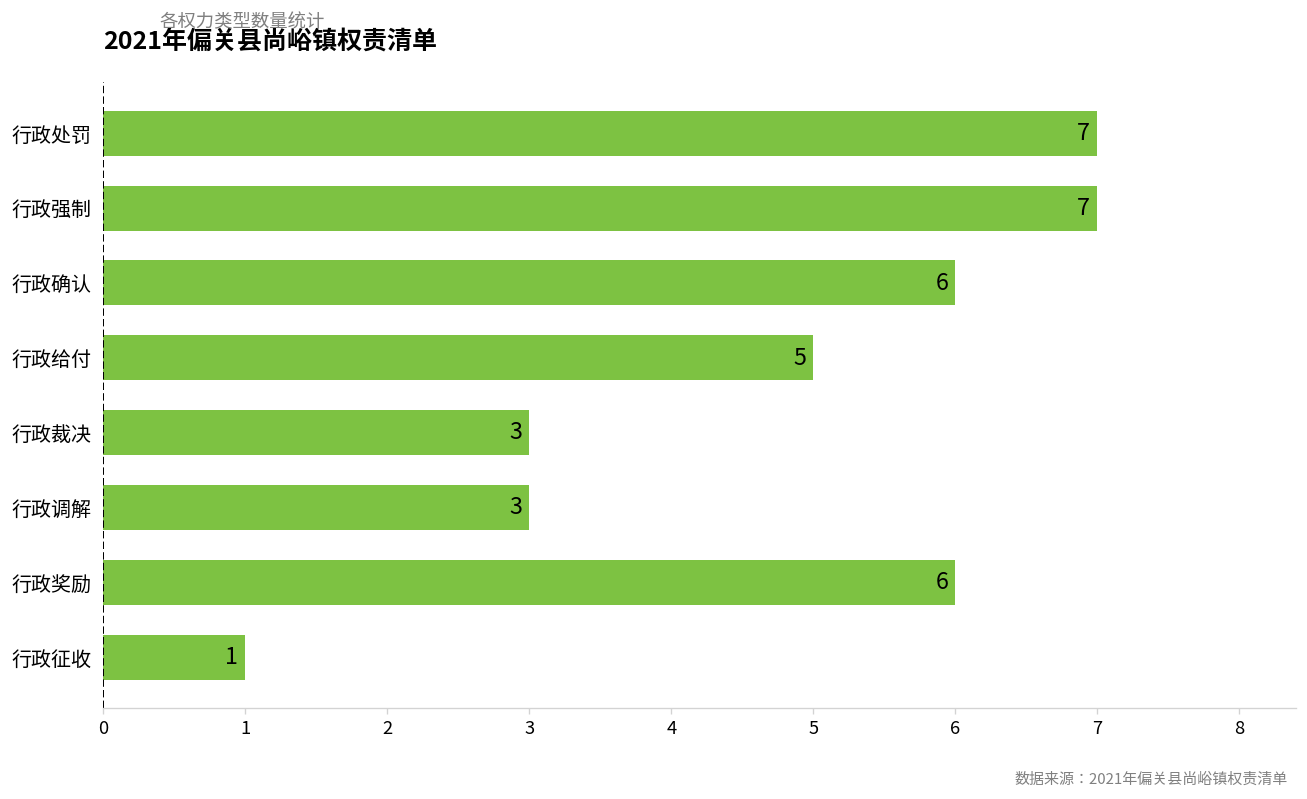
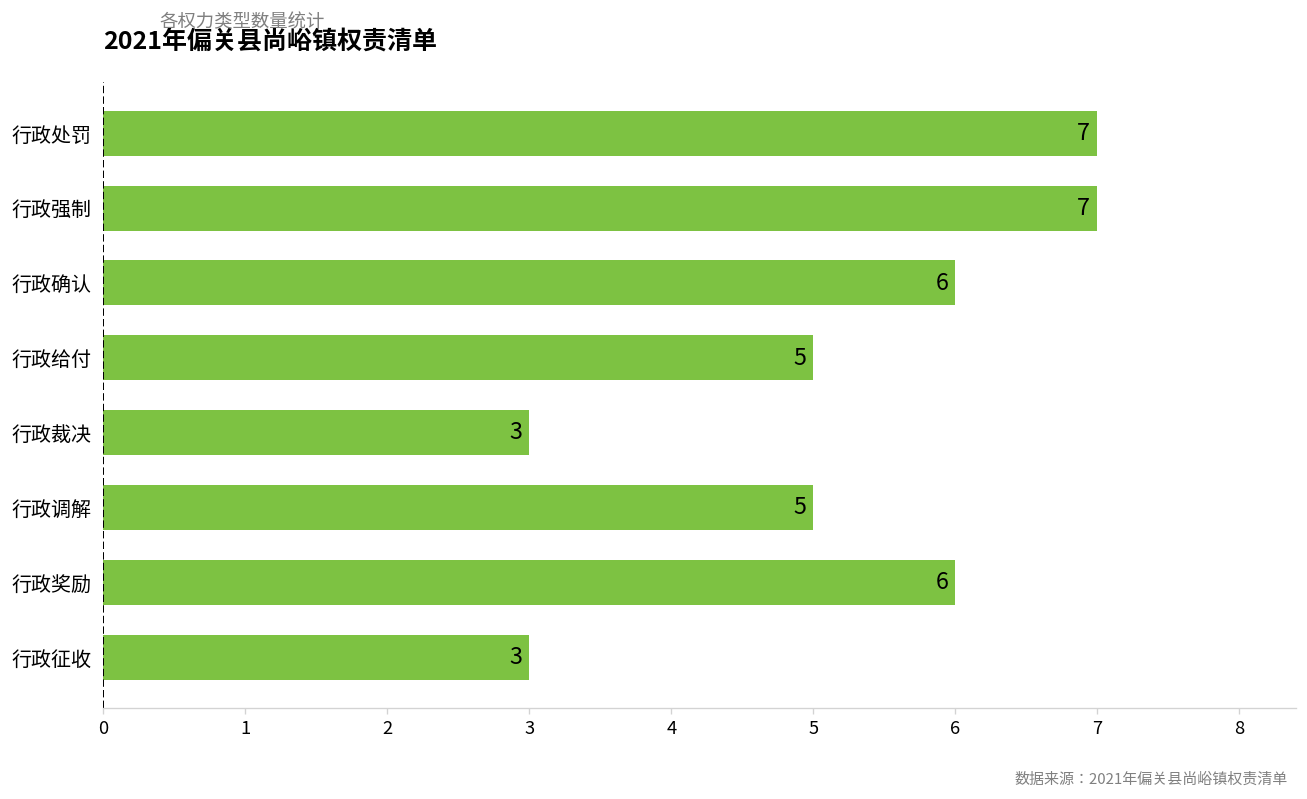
  {
    "行政处罚": 7,
    "行政强制": 7,
    "行政确认": 6,
    "行政给付": 5,
    "行政裁决": 3,
-   "行政调解": 3,
+   "行政调解": 5,
    "行政奖励": 6,
-   "行政征收": 1
+   "行政征收": 3
  }
